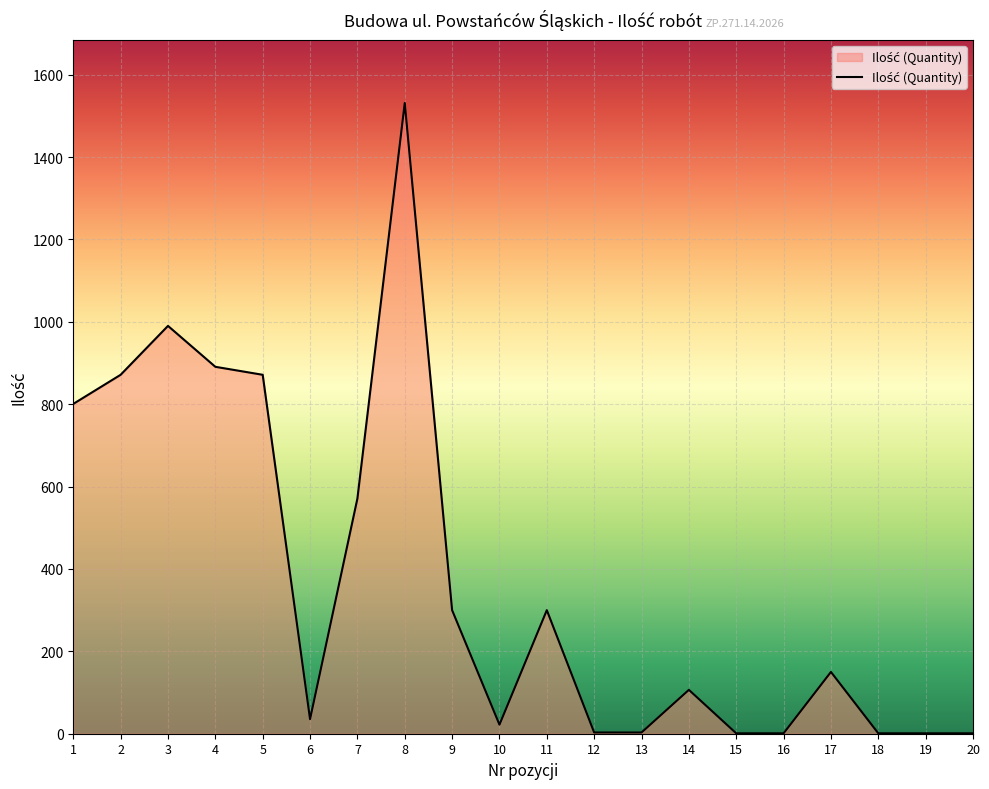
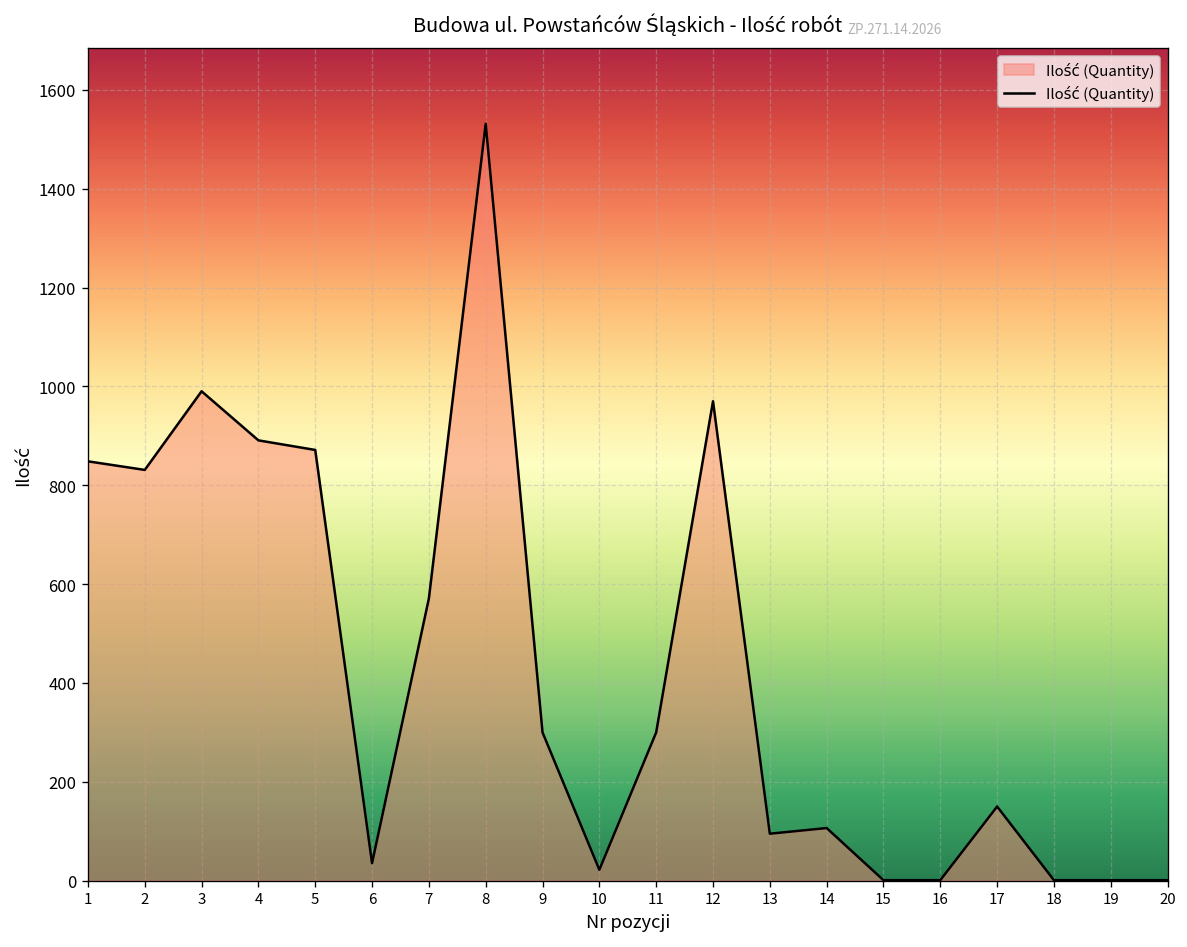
  {
-   "1": 800,
-   "2": 870,
+   "1": 850,
+   "2": 830,
    "3": 990,
    "4": 890,
    "5": 870,
    "6": 40,
    "7": 570,
    "8": 1530,
    "9": 300,
    "10": 20,
    "11": 300,
-   "12": 0,
-   "13": 0,
+   "12": 970,
+   "13": 100,
    "14": 110,
    "15": 0,
    "16": 0,
    "17": 150,
    "18": 0,
    "19": 0,
    "20": 0
  }
